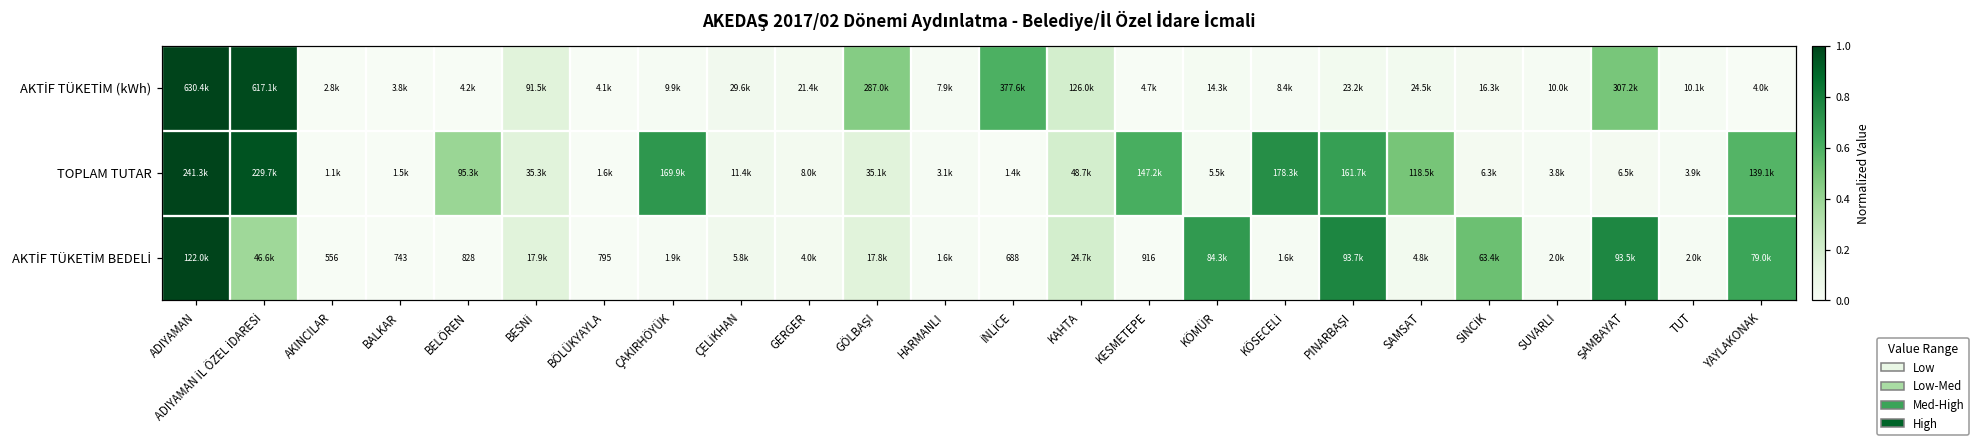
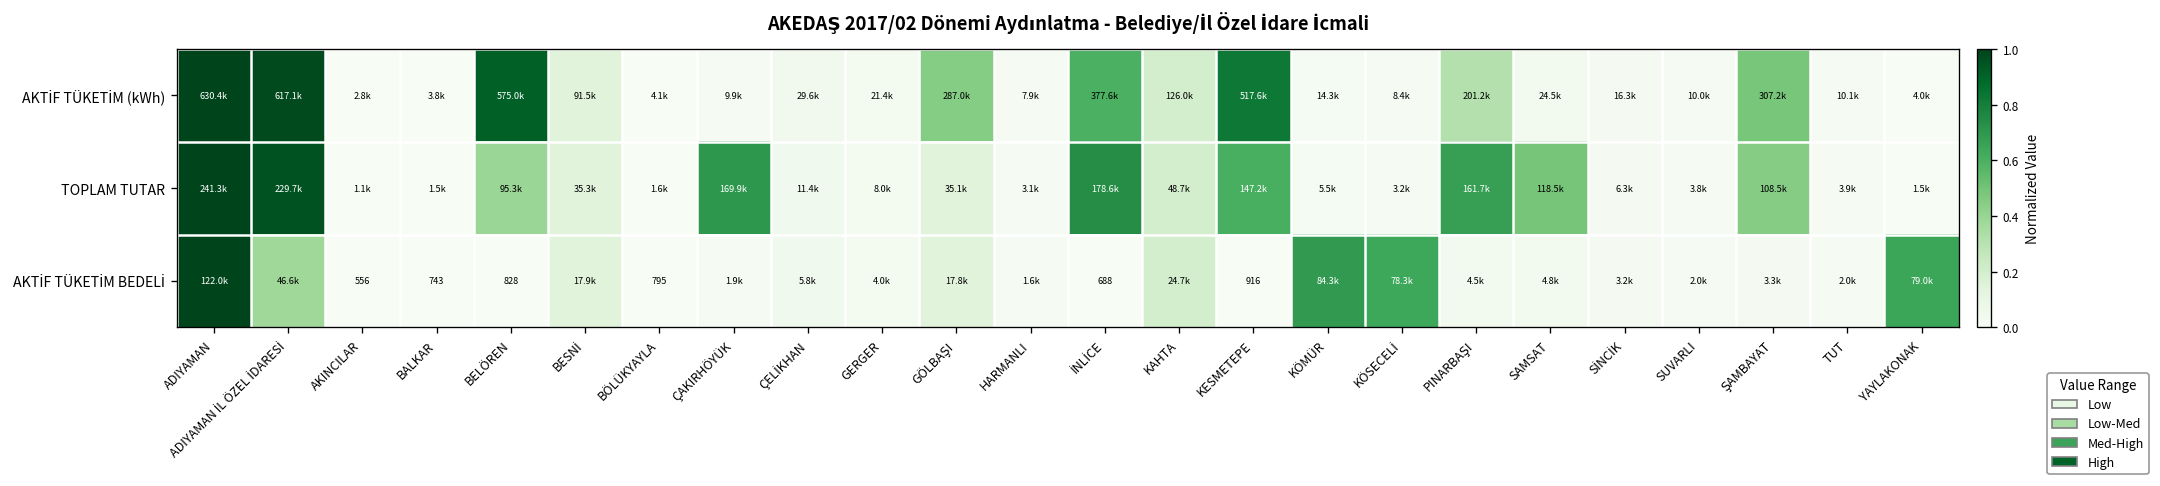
  {
    "AKTİF TÜKETİM (kWh)": {
      "ADIYAMAN": "630.4k",
      "ADIYAMAN İL ÖZEL İDARESİ": "617.1k",
      "AKINCILAR": "2.8k",
      "BALKAR": "3.8k",
-     "BELÖREN": "4.2k",
+     "BELÖREN": "575.0k",
      "BESNİ": "91.5k",
      "BÖLÜKYAYLA": "4.1k",
      "ÇAKIRHÖYÜK": "9.9k",
      "ÇELİKHAN": "29.6k",
      "GERGER": "21.4k",
      "GÖLBAŞI": "287.0k",
      "HARMANLI": "7.9k",
      "İNLİCE": "377.6k",
      "KAHTA": "126.0k",
-     "KESMETEPE": "4.7k",
+     "KESMETEPE": "517.6k",
      "KÖMÜR": "14.3k",
      "KÖSECELİ": "8.4k",
-     "PINARBAŞI": "23.2k",
+     "PINARBAŞI": "201.2k",
      "SAMSAT": "24.5k",
      "SİNCİK": "16.3k",
      "SUVARLI": "10.0k",
      "ŞAMBAYAT": "307.2k",
      "TUT": "10.1k",
      "YAYLAKONAK": "4.0k"
    },
    "TOPLAM TUTAR": {
      "ADIYAMAN": "241.3k",
      "ADIYAMAN İL ÖZEL İDARESİ": "229.7k",
      "AKINCILAR": "1.1k",
      "BALKAR": "1.5k",
      "BELÖREN": "95.3k",
      "BESNİ": "35.3k",
      "BÖLÜKYAYLA": "1.6k",
      "ÇAKIRHÖYÜK": "169.9k",
      "ÇELİKHAN": "11.4k",
      "GERGER": "8.0k",
      "GÖLBAŞI": "35.1k",
      "HARMANLI": "3.1k",
-     "İNLİCE": "1.4k",
+     "İNLİCE": "178.6k",
      "KAHTA": "48.7k",
      "KESMETEPE": "147.2k",
      "KÖMÜR": "5.5k",
-     "KÖSECELİ": "178.3k",
+     "KÖSECELİ": "3.2k",
      "PINARBAŞI": "161.7k",
      "SAMSAT": "118.5k",
      "SİNCİK": "6.3k",
      "SUVARLI": "3.8k",
-     "ŞAMBAYAT": "6.5k",
+     "ŞAMBAYAT": "108.5k",
      "TUT": "3.9k",
-     "YAYLAKONAK": "139.1k"
+     "YAYLAKONAK": "1.5k"
    },
    "AKTİF TÜKETİM BEDELİ": {
      "ADIYAMAN": "122.0k",
      "ADIYAMAN İL ÖZEL İDARESİ": "46.6k",
      "AKINCILAR": "556",
      "BALKAR": "743",
      "BELÖREN": "828",
      "BESNİ": "17.9k",
      "BÖLÜKYAYLA": "795",
      "ÇAKIRHÖYÜK": "1.9k",
      "ÇELİKHAN": "5.8k",
      "GERGER": "4.0k",
      "GÖLBAŞI": "17.8k",
      "HARMANLI": "1.6k",
      "İNLİCE": "688",
      "KAHTA": "24.7k",
      "KESMETEPE": "916",
      "KÖMÜR": "84.3k",
-     "KÖSECELİ": "1.6k",
-     "PINARBAŞI": "93.7k",
+     "KÖSECELİ": "78.3k",
+     "PINARBAŞI": "4.5k",
      "SAMSAT": "4.8k",
-     "SİNCİK": "63.4k",
+     "SİNCİK": "3.2k",
      "SUVARLI": "2.0k",
-     "ŞAMBAYAT": "93.5k",
+     "ŞAMBAYAT": "3.3k",
      "TUT": "2.0k",
      "YAYLAKONAK": "79.0k"
    }
  }
